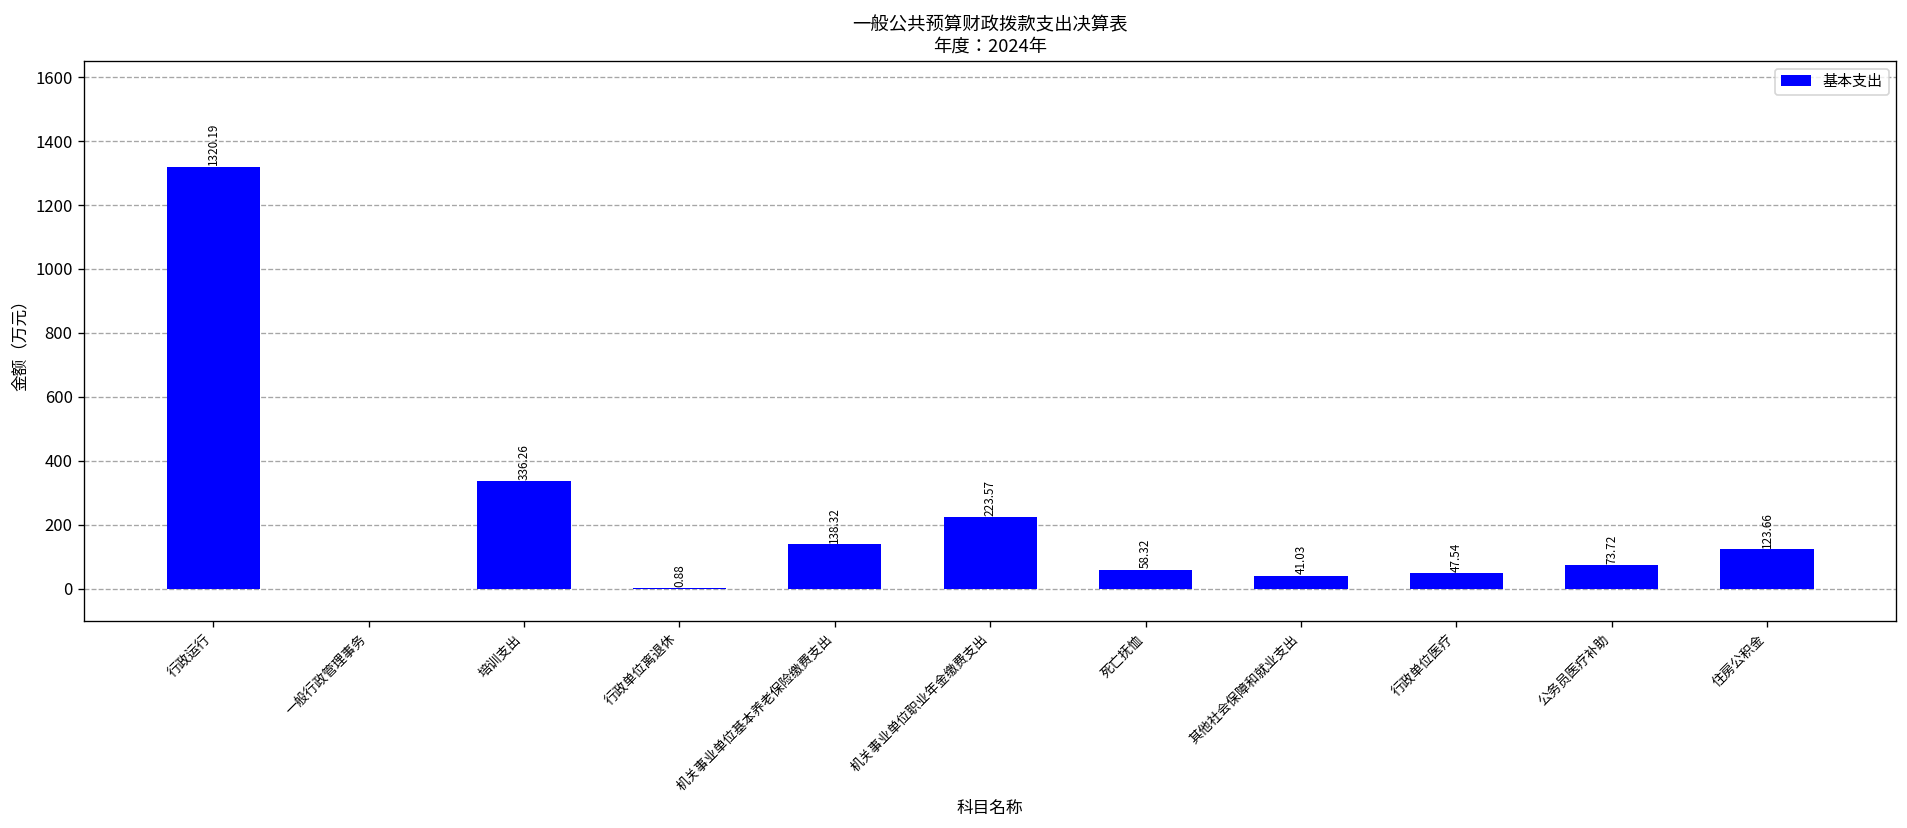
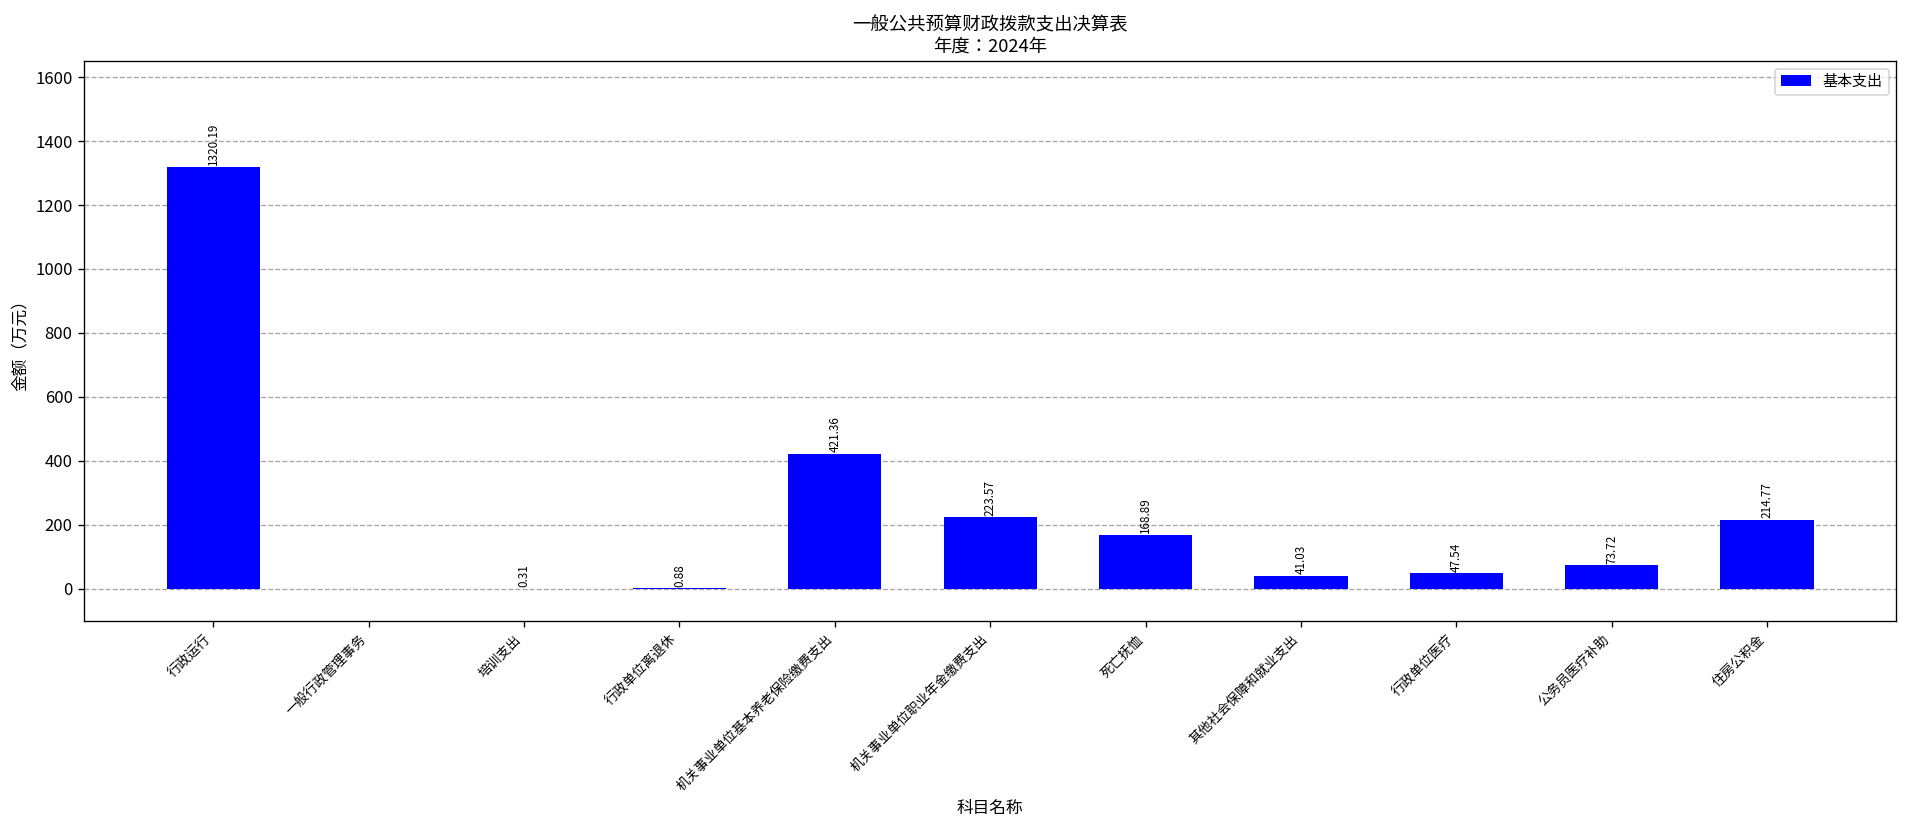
  {
    "行政运行": 1320.19,
-   "培训支出": 336.26,
+   "培训支出": 0.31,
    "行政单位离退休": 0.88,
-   "机关事业单位基本养老保险缴费支出": 138.32,
+   "机关事业单位基本养老保险缴费支出": 421.36,
    "机关事业单位职业年金缴费支出": 223.57,
-   "死亡抚恤": 58.32,
+   "死亡抚恤": 168.89,
    "其他社会保障和就业支出": 41.03,
    "行政单位医疗": 47.54,
    "公务员医疗补助": 73.72,
-   "住房公积金": 123.66
+   "住房公积金": 214.77
  }
